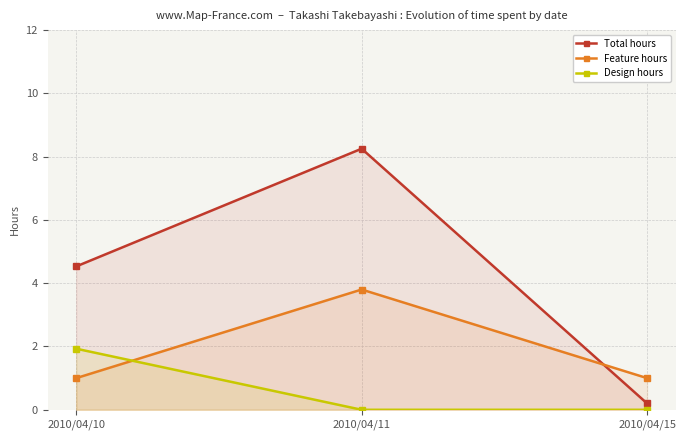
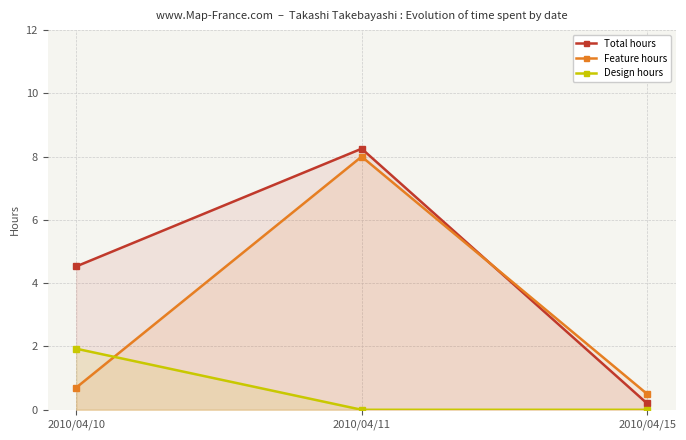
  {
    "Total hours": {
      "2010/04/10": 4.5,
      "2010/04/11": 8.3,
      "2010/04/15": 0.2
    },
    "Feature hours": {
-     "2010/04/10": 1.0,
-     "2010/04/11": 3.8,
-     "2010/04/15": 1.0
+     "2010/04/10": 0.7,
+     "2010/04/11": 8.0,
+     "2010/04/15": 0.5
    },
    "Design hours": {
      "2010/04/10": 1.9,
      "2010/04/11": 0.0,
      "2010/04/15": 0.0
    }
  }
